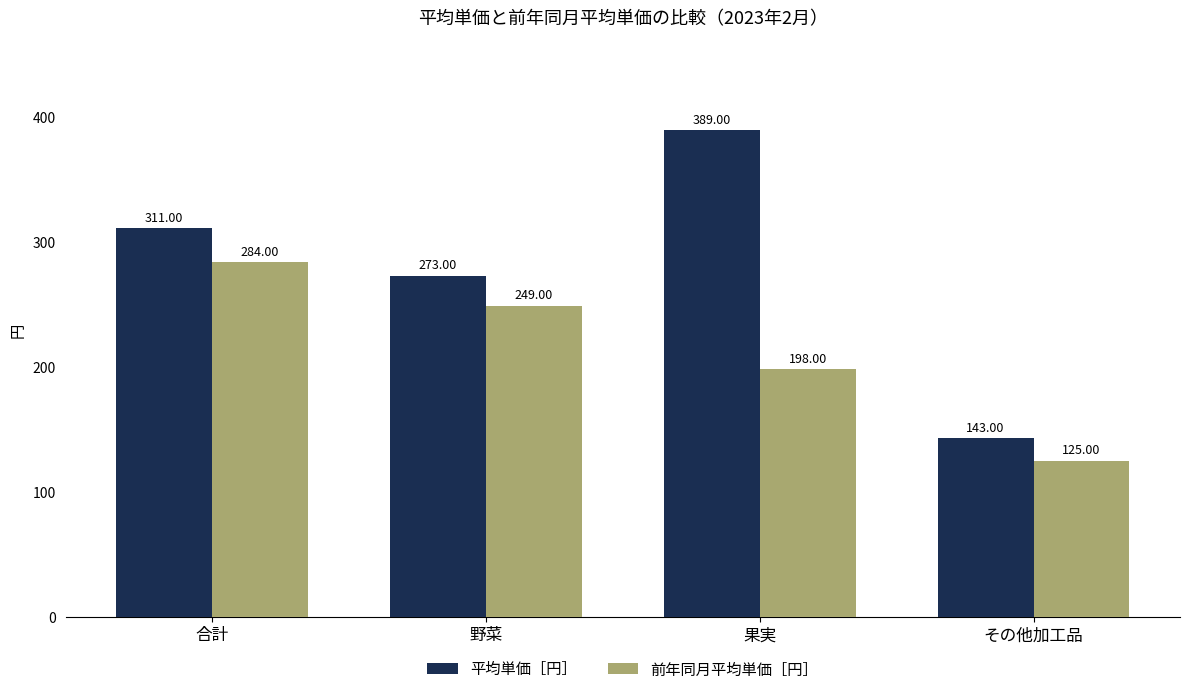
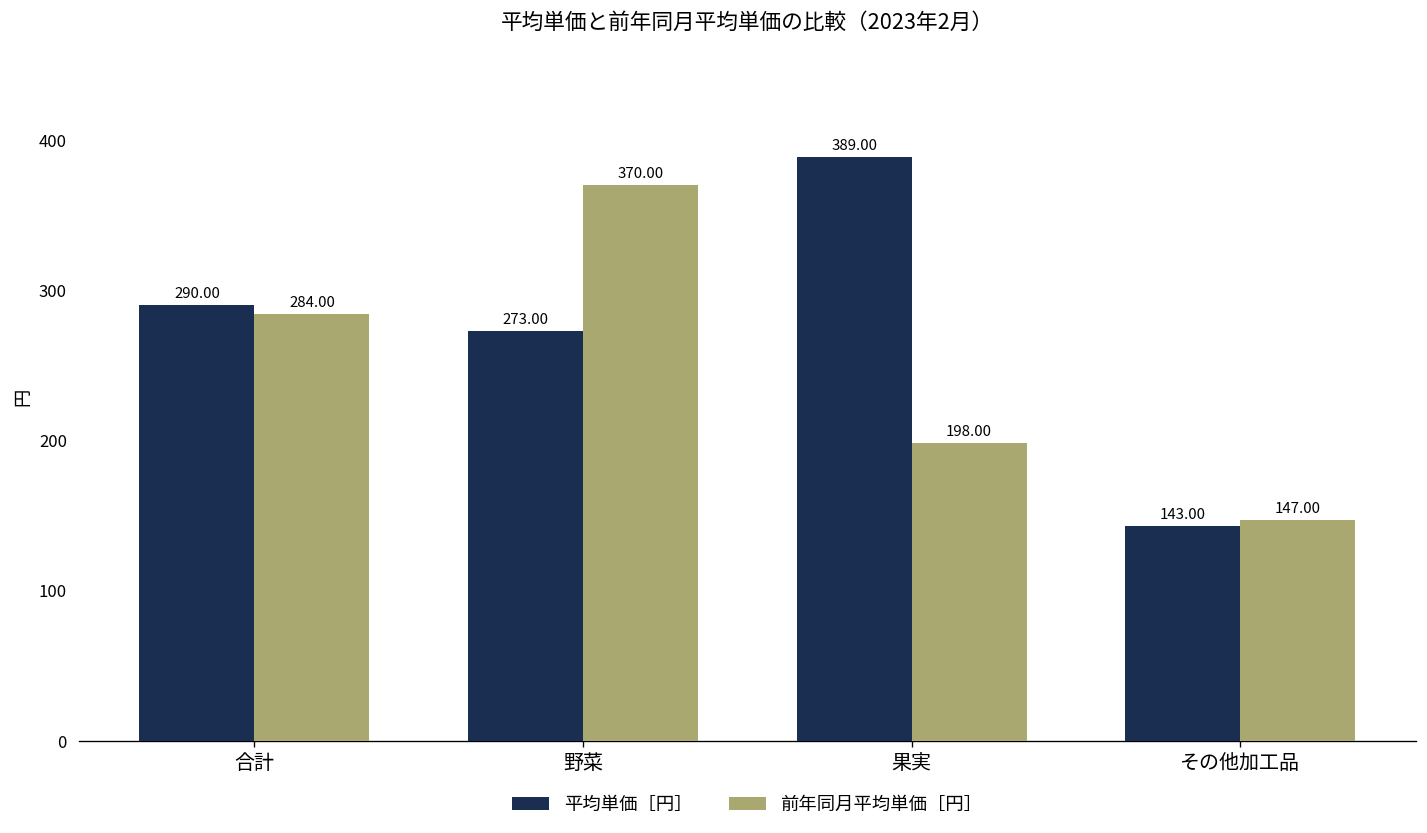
  {
    "平均単価［円］": {
-     "合計": 311.00,
+     "合計": 290.00,
      "野菜": 273.00,
      "果実": 389.00,
      "その他加工品": 143.00
    },
    "前年同月平均単価［円］": {
      "合計": 284.00,
-     "野菜": 249.00,
+     "野菜": 370.00,
      "果実": 198.00,
-     "その他加工品": 125.00
+     "その他加工品": 147.00
    }
  }
